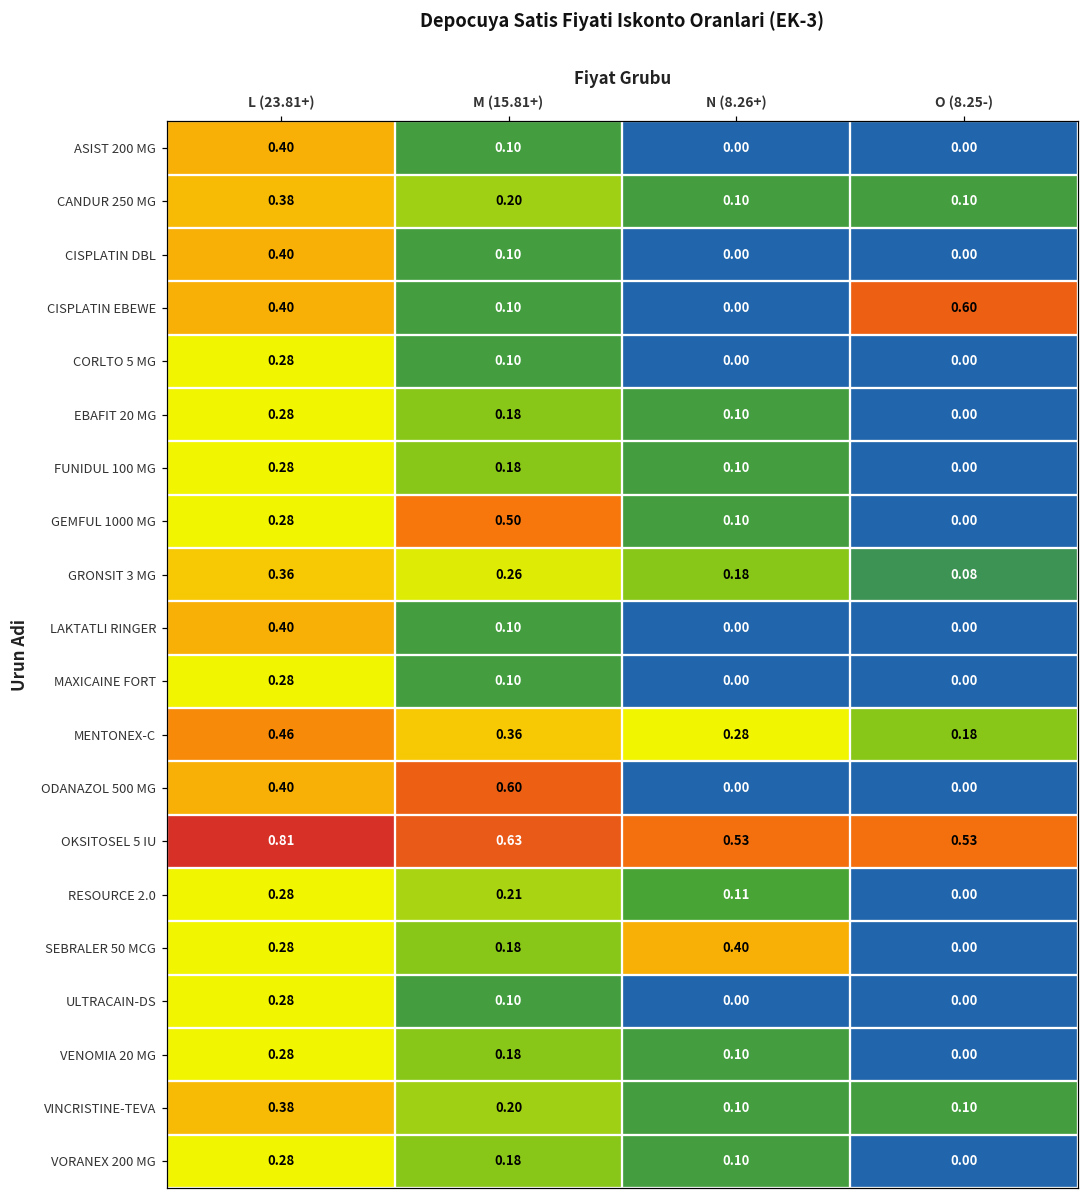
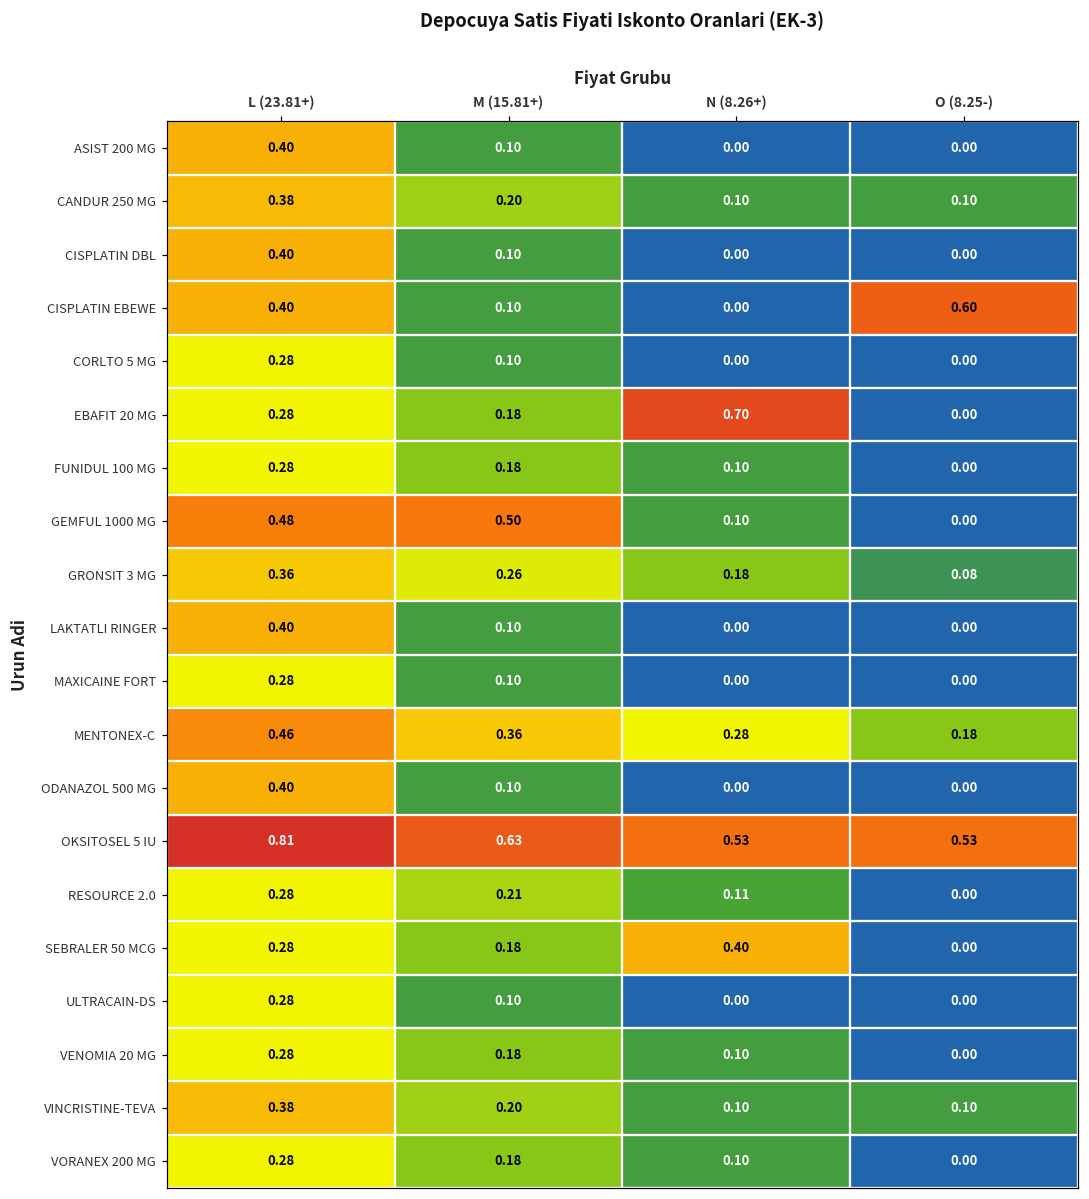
  {
    "ASIST 200 MG": {
      "L (23.81+)": 0.40,
      "M (15.81+)": 0.10,
      "N (8.26+)": 0.00,
      "O (8.25-)": 0.00
    },
    "CANDUR 250 MG": {
      "L (23.81+)": 0.38,
      "M (15.81+)": 0.20,
      "N (8.26+)": 0.10,
      "O (8.25-)": 0.10
    },
    "CISPLATIN DBL": {
      "L (23.81+)": 0.40,
      "M (15.81+)": 0.10,
      "N (8.26+)": 0.00,
      "O (8.25-)": 0.00
    },
    "CISPLATIN EBEWE": {
      "L (23.81+)": 0.40,
      "M (15.81+)": 0.10,
      "N (8.26+)": 0.00,
      "O (8.25-)": 0.60
    },
    "CORLTO 5 MG": {
      "L (23.81+)": 0.28,
      "M (15.81+)": 0.10,
      "N (8.26+)": 0.00,
      "O (8.25-)": 0.00
    },
    "EBAFIT 20 MG": {
      "L (23.81+)": 0.28,
      "M (15.81+)": 0.18,
-     "N (8.26+)": 0.10,
+     "N (8.26+)": 0.70,
      "O (8.25-)": 0.00
    },
    "FUNIDUL 100 MG": {
      "L (23.81+)": 0.28,
      "M (15.81+)": 0.18,
      "N (8.26+)": 0.10,
      "O (8.25-)": 0.00
    },
    "GEMFUL 1000 MG": {
-     "L (23.81+)": 0.28,
+     "L (23.81+)": 0.48,
      "M (15.81+)": 0.50,
      "N (8.26+)": 0.10,
      "O (8.25-)": 0.00
    },
    "GRONSIT 3 MG": {
      "L (23.81+)": 0.36,
      "M (15.81+)": 0.26,
      "N (8.26+)": 0.18,
      "O (8.25-)": 0.08
    },
    "LAKTATLI RINGER": {
      "L (23.81+)": 0.40,
      "M (15.81+)": 0.10,
      "N (8.26+)": 0.00,
      "O (8.25-)": 0.00
    },
    "MAXICAINE FORT": {
      "L (23.81+)": 0.28,
      "M (15.81+)": 0.10,
      "N (8.26+)": 0.00,
      "O (8.25-)": 0.00
    },
    "MENTONEX-C": {
      "L (23.81+)": 0.46,
      "M (15.81+)": 0.36,
      "N (8.26+)": 0.28,
      "O (8.25-)": 0.18
    },
    "ODANAZOL 500 MG": {
      "L (23.81+)": 0.40,
-     "M (15.81+)": 0.60,
+     "M (15.81+)": 0.10,
      "N (8.26+)": 0.00,
      "O (8.25-)": 0.00
    },
    "OKSITOSEL 5 IU": {
      "L (23.81+)": 0.81,
      "M (15.81+)": 0.63,
      "N (8.26+)": 0.53,
      "O (8.25-)": 0.53
    },
    "RESOURCE 2.0": {
      "L (23.81+)": 0.28,
      "M (15.81+)": 0.21,
      "N (8.26+)": 0.11,
      "O (8.25-)": 0.00
    },
    "SEBRALER 50 MCG": {
      "L (23.81+)": 0.28,
      "M (15.81+)": 0.18,
      "N (8.26+)": 0.40,
      "O (8.25-)": 0.00
    },
    "ULTRACAIN-DS": {
      "L (23.81+)": 0.28,
      "M (15.81+)": 0.10,
      "N (8.26+)": 0.00,
      "O (8.25-)": 0.00
    },
    "VENOMIA 20 MG": {
      "L (23.81+)": 0.28,
      "M (15.81+)": 0.18,
      "N (8.26+)": 0.10,
      "O (8.25-)": 0.00
    },
    "VINCRISTINE-TEVA": {
      "L (23.81+)": 0.38,
      "M (15.81+)": 0.20,
      "N (8.26+)": 0.10,
      "O (8.25-)": 0.10
    },
    "VORANEX 200 MG": {
      "L (23.81+)": 0.28,
      "M (15.81+)": 0.18,
      "N (8.26+)": 0.10,
      "O (8.25-)": 0.00
    }
  }
